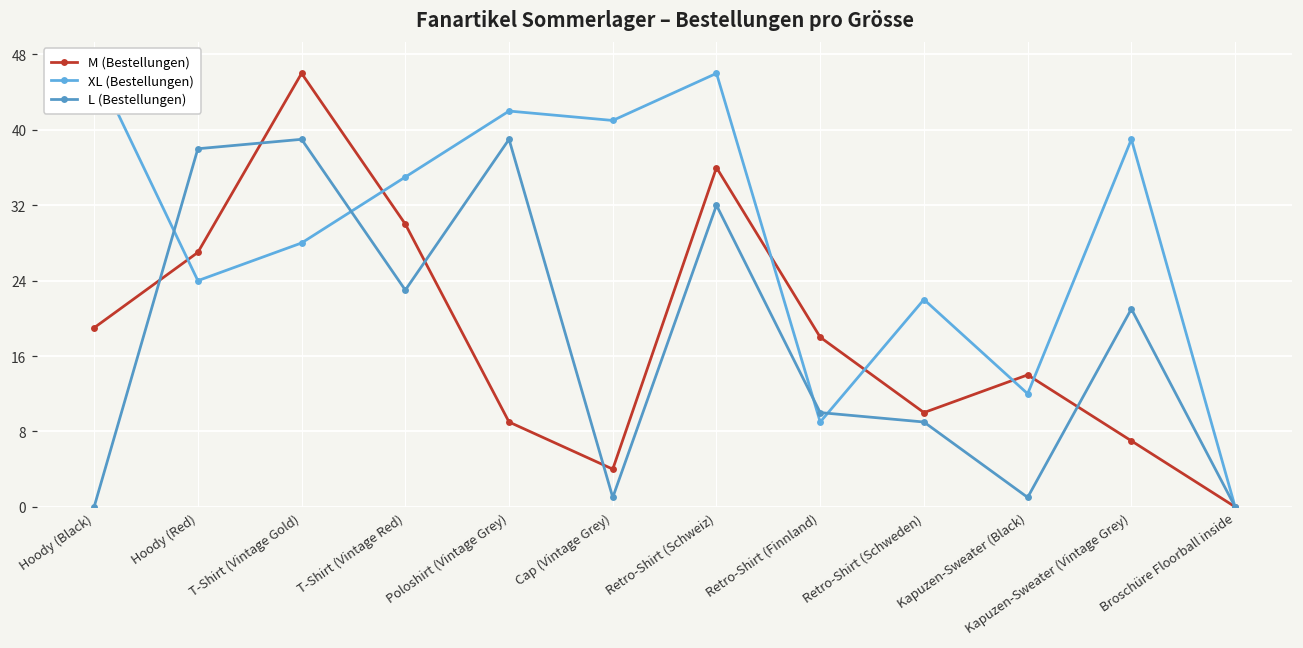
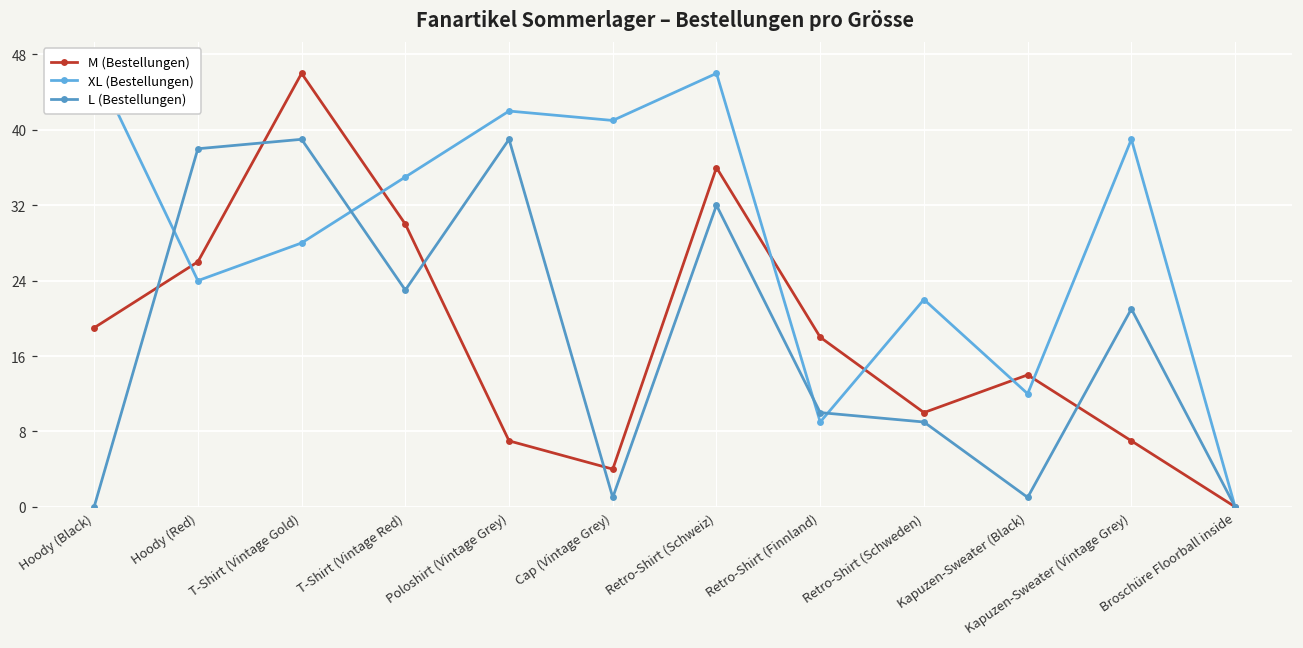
  {
    "M (Bestellungen)": {
      "Hoody (Black)": 19,
-     "Hoody (Red)": 27,
+     "Hoody (Red)": 26,
      "T-Shirt (Vintage Gold)": 46,
      "T-Shirt (Vintage Red)": 30,
-     "Poloshirt (Vintage Grey)": 9,
+     "Poloshirt (Vintage Grey)": 7,
      "Cap (Vintage Grey)": 4,
      "Retro-Shirt (Schweiz)": 36,
      "Retro-Shirt (Finnland)": 18,
      "Retro-Shirt (Schweden)": 10,
      "Kapuzen-Sweater (Black)": 14,
      "Kapuzen-Sweater (Vintage Grey)": 7
    }
  }
